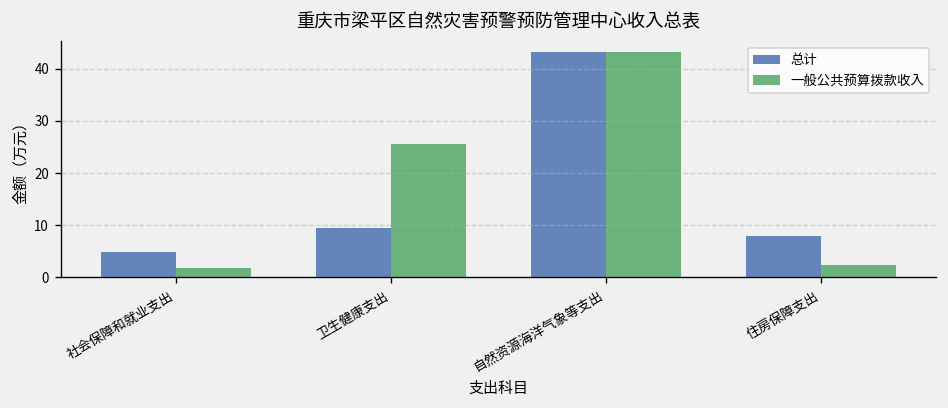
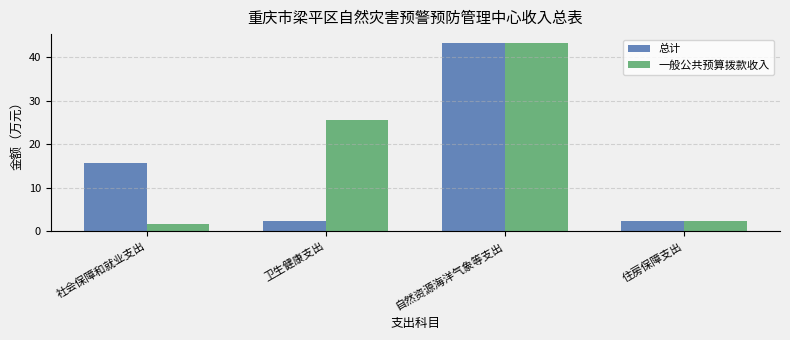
  {
    "总计": {
-     "社会保障和就业支出": 5,
-     "卫生健康支出": 9,
+     "社会保障和就业支出": 16,
+     "卫生健康支出": 2,
      "自然资源海洋气象等支出": 43,
-     "住房保障支出": 8
+     "住房保障支出": 2
    },
    "一般公共预算拨款收入": {
      "社会保障和就业支出": 2,
      "卫生健康支出": 26,
      "自然资源海洋气象等支出": 43,
      "住房保障支出": 2
    }
  }
